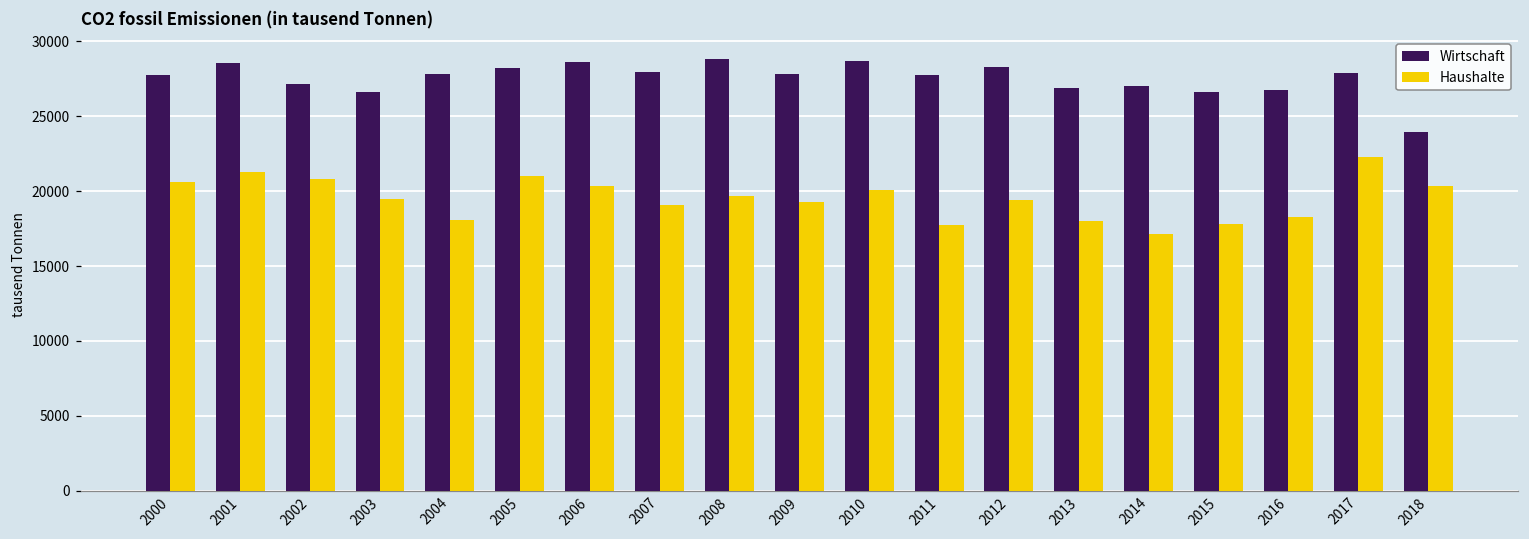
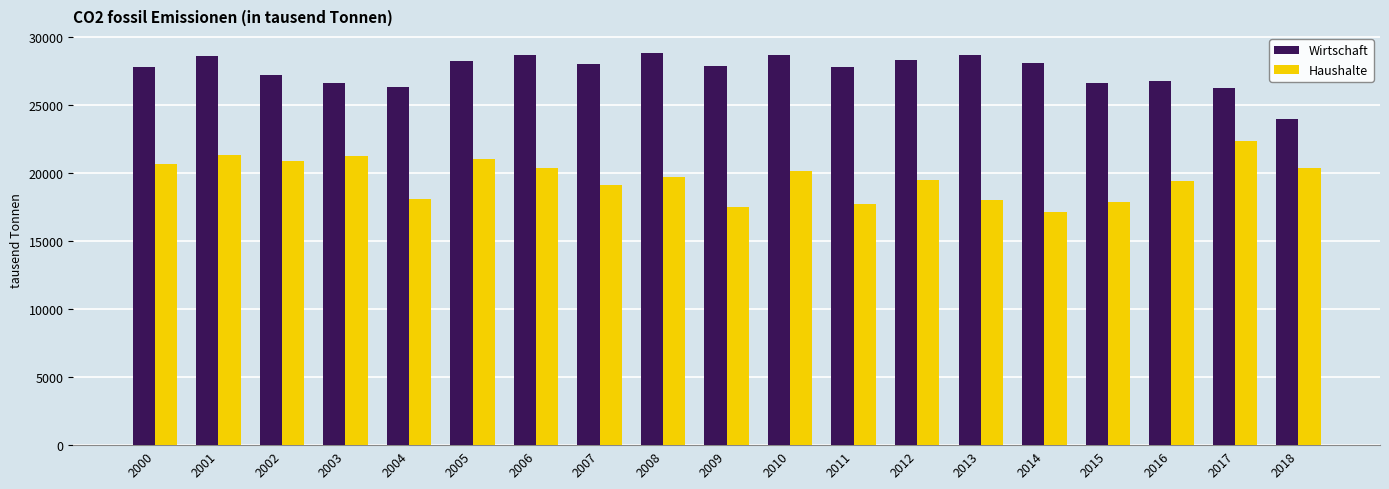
  {
    "Wirtschaft": {
      "2000": 27800,
      "2001": 28600,
      "2002": 27200,
      "2003": 26600,
-     "2004": 27800,
+     "2004": 26300,
      "2005": 28200,
      "2006": 28600,
      "2007": 28000,
      "2008": 28800,
      "2009": 27800,
      "2010": 28700,
      "2011": 27800,
      "2012": 28300,
-     "2013": 26900,
-     "2014": 27000,
+     "2013": 28600,
+     "2014": 28100,
      "2015": 26600,
      "2016": 26800,
-     "2017": 27900,
+     "2017": 26300,
      "2018": 24000
    },
    "Haushalte": {
      "2000": 20600,
      "2001": 21300,
      "2002": 20800,
-     "2003": 19500,
+     "2003": 21200,
      "2004": 18100,
      "2005": 21000,
      "2006": 20400,
      "2007": 19100,
      "2008": 19700,
-     "2009": 19300,
+     "2009": 17500,
      "2010": 20100,
      "2011": 17700,
      "2012": 19400,
      "2013": 18000,
      "2014": 17100,
      "2015": 17800,
-     "2016": 18300,
+     "2016": 19400,
      "2017": 22300,
      "2018": 20300
    }
  }
